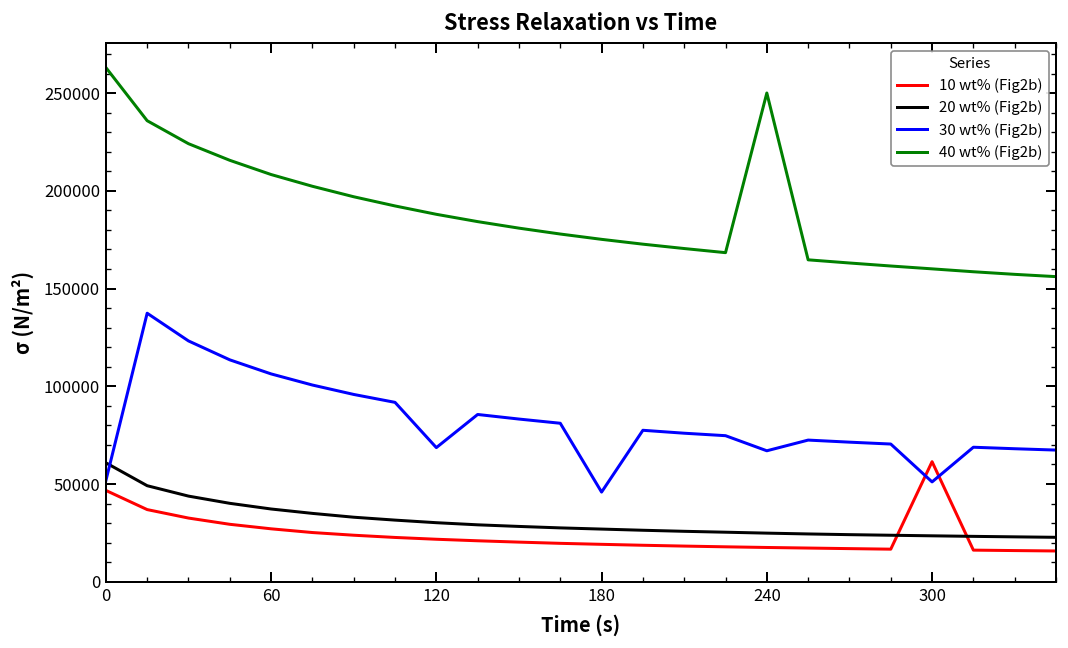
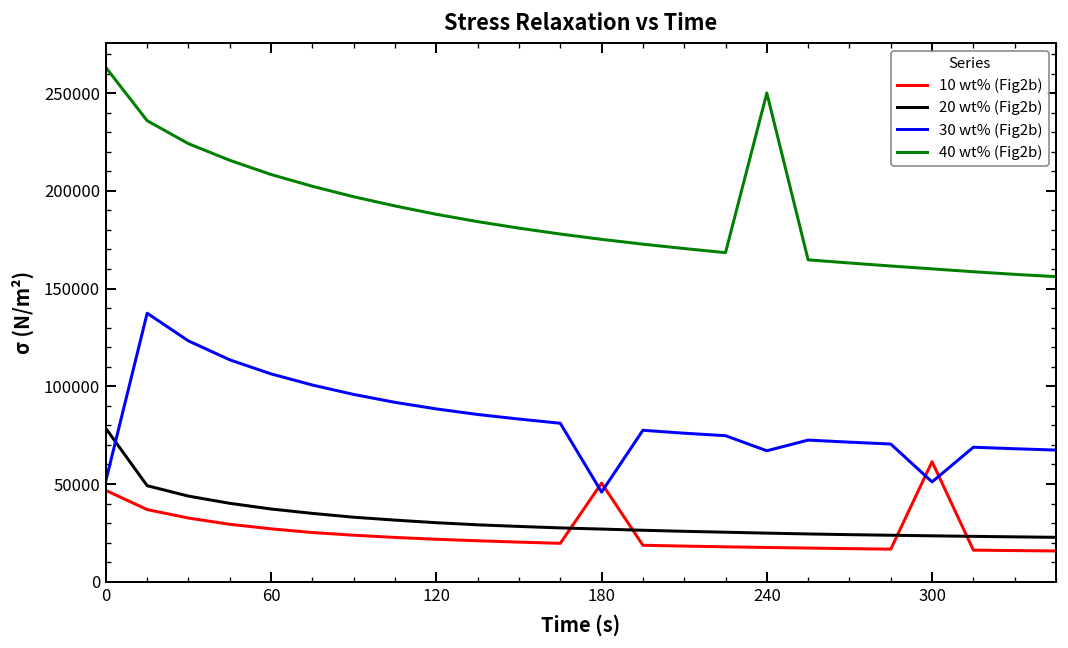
  {
    "10 wt% (Fig2b)": {
      "0": 47000,
      "60": 27000,
      "120": 22000,
-     "180": 19000,
+     "180": 50000,
      "240": 18000,
      "300": 61000
    },
    "20 wt% (Fig2b)": {
-     "0": 61000,
+     "0": 78000,
      "60": 37000,
      "120": 30000,
      "180": 27000,
      "240": 25000,
      "300": 23000
    },
    "30 wt% (Fig2b)": {
      "0": 52000,
      "60": 106000,
-     "120": 69000,
+     "120": 88000,
      "180": 46000,
      "240": 67000,
      "300": 51000
    },
    "40 wt% (Fig2b)": {
      "0": 263000,
      "60": 208000,
      "120": 188000,
      "180": 175000,
      "240": 250000,
      "300": 160000
    }
  }
